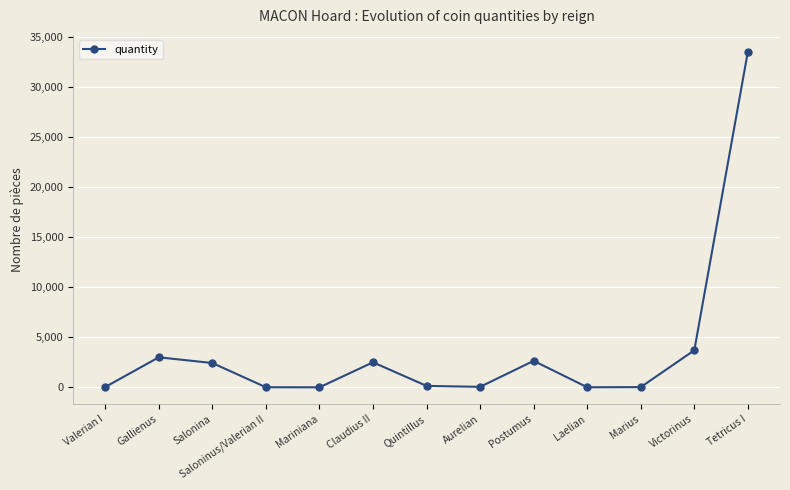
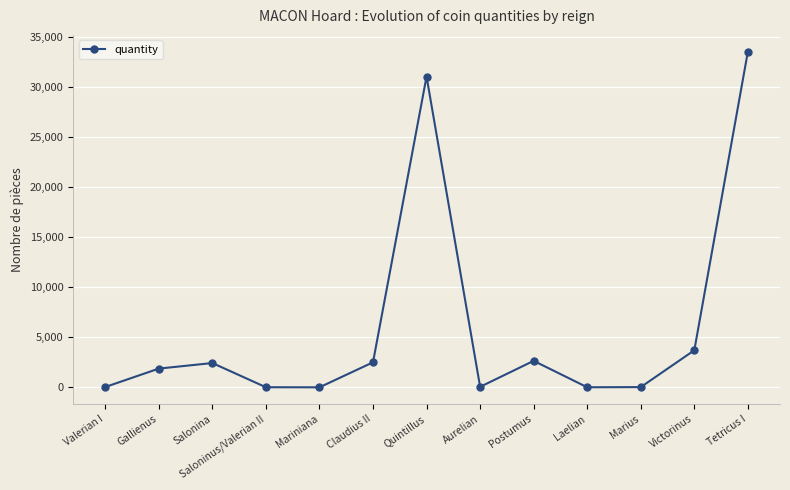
  {
    "Valerian I": "0",
-   "Gallienus": "3,000",
+   "Gallienus": "1,900",
    "Salonina": "2,400",
    "Saloninus/Valerian II": "0",
    "Mariniana": "0",
    "Claudius II": "2,500",
-   "Quintillus": "100",
+   "Quintillus": "31,000",
    "Aurelian": "100",
    "Postumus": "2,600",
    "Laelian": "0",
    "Marius": "0",
    "Victorinus": "3,700",
    "Tetricus I": "33,500"
  }
